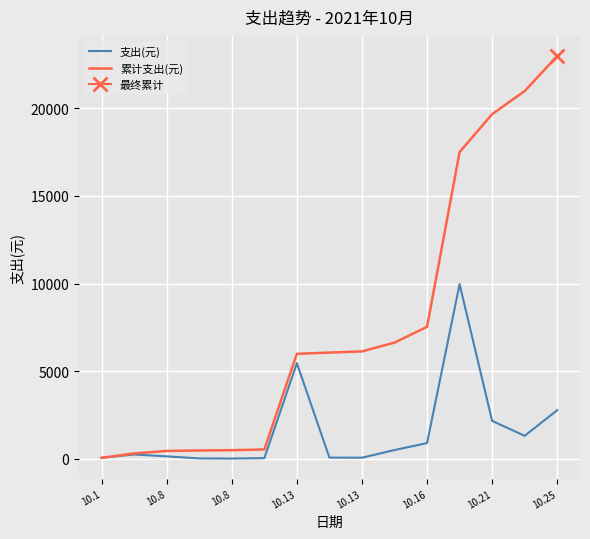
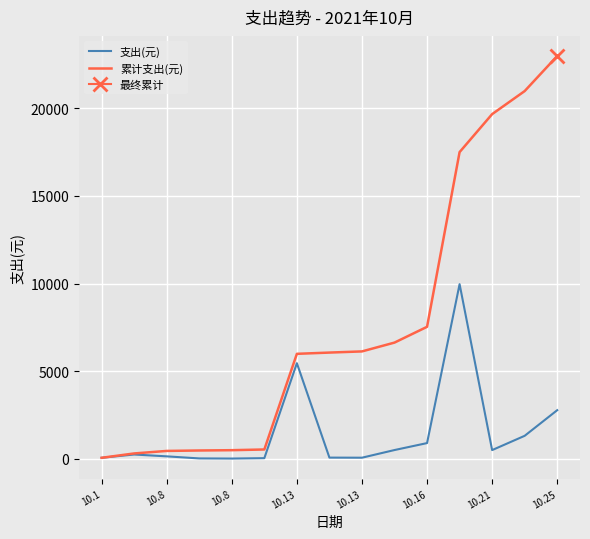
  {
    "支出(元)": {
      "10.16": 900,
-     "10.21": 2200,
+     "10.21": 500,
      "10.25": 2800
    }
  }
